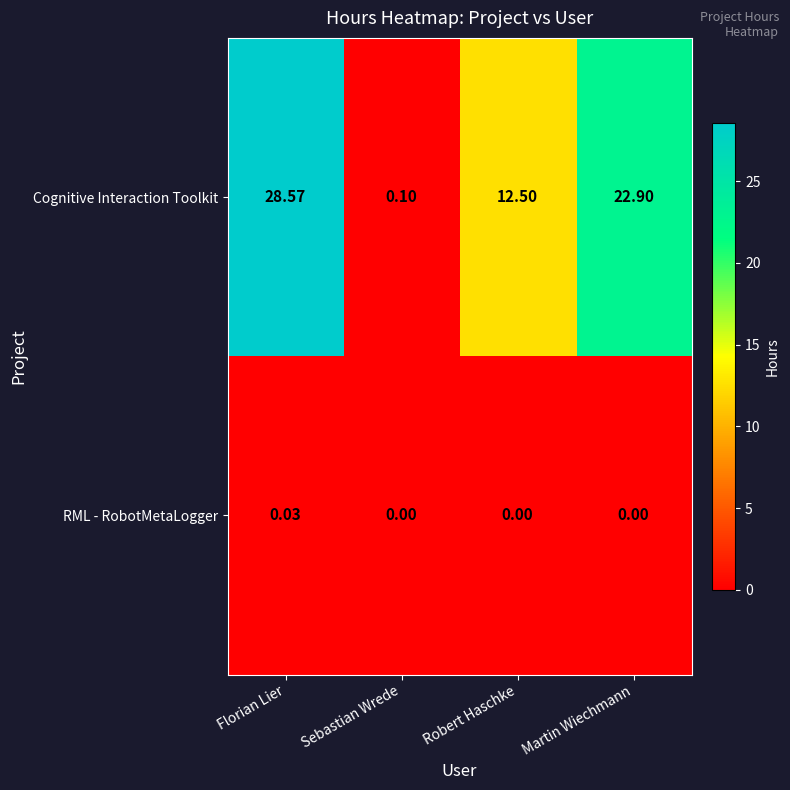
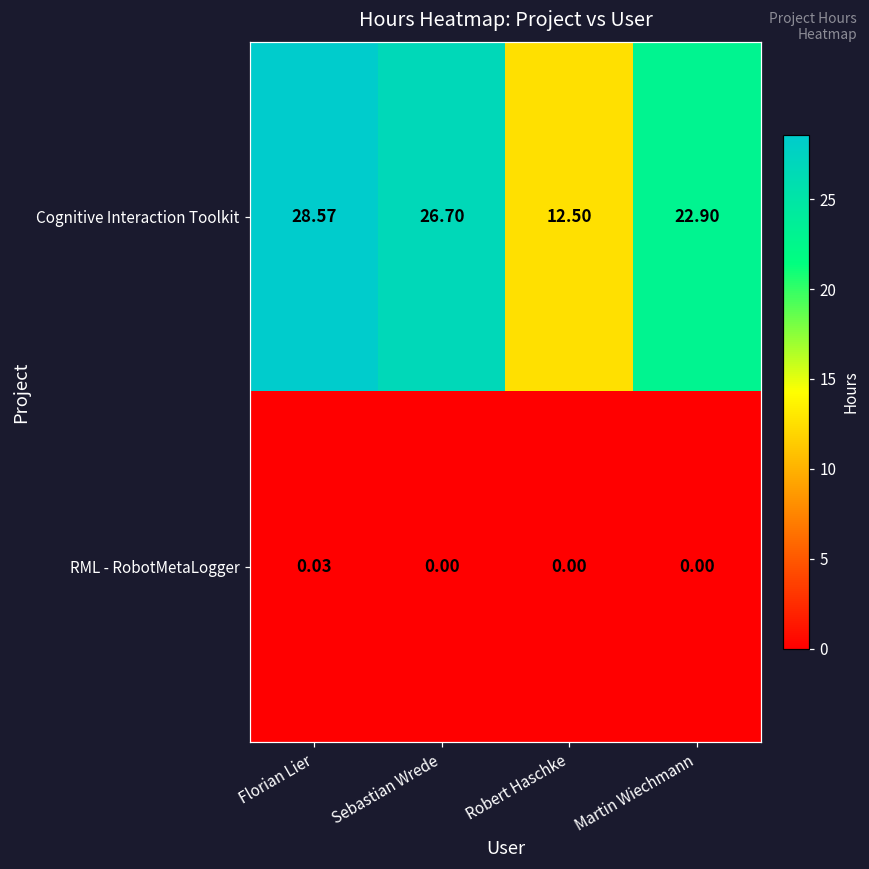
  {
    "Cognitive Interaction Toolkit": {
      "Florian Lier": 28.57,
-     "Sebastian Wrede": 0.10,
+     "Sebastian Wrede": 26.70,
      "Robert Haschke": 12.50,
      "Martin Wiechmann": 22.90
    },
    "RML - RobotMetaLogger": {
      "Florian Lier": 0.03,
      "Sebastian Wrede": 0.00,
      "Robert Haschke": 0.00,
      "Martin Wiechmann": 0.00
    }
  }
